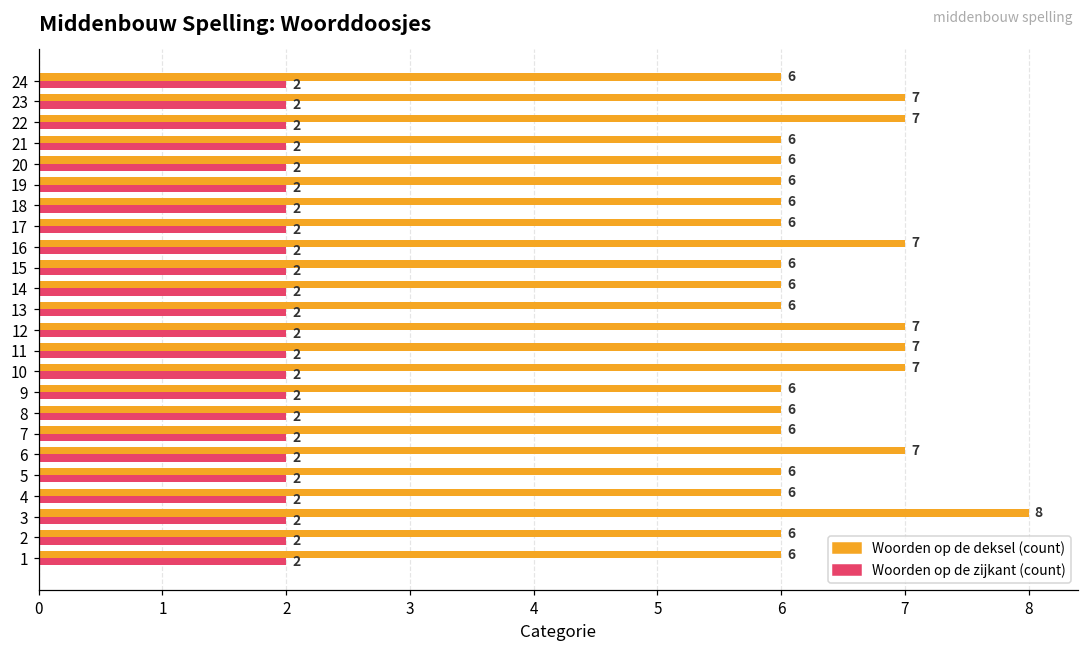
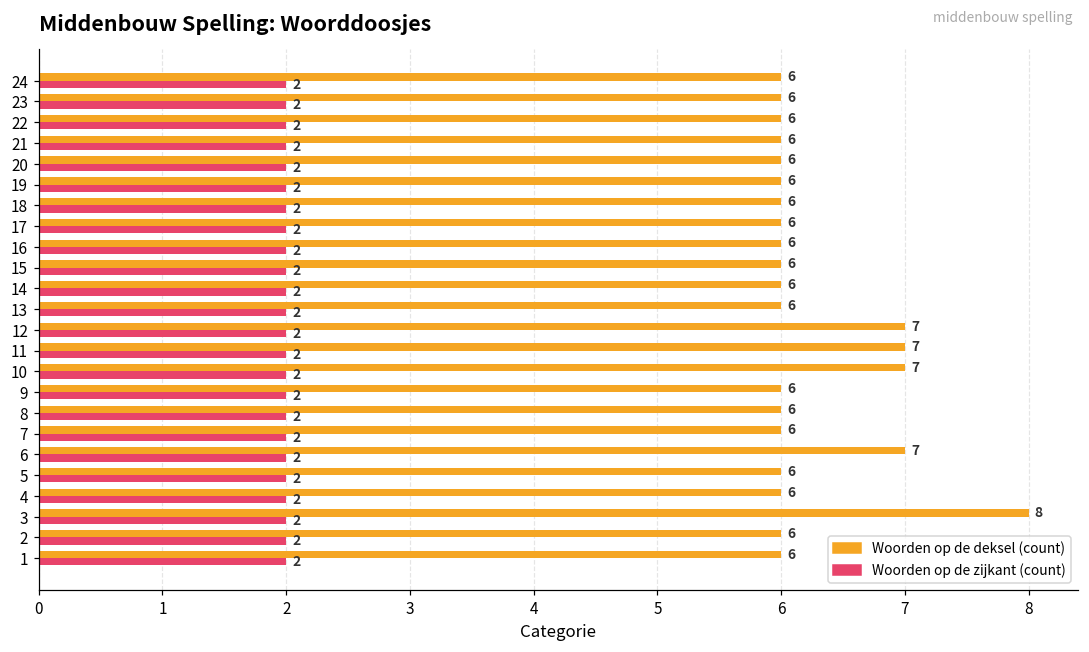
  {
    "Woorden op de deksel (count)": {
      "24": 6,
-     "23": 7,
-     "22": 7,
+     "23": 6,
+     "22": 6,
      "21": 6,
      "20": 6,
      "19": 6,
      "18": 6,
      "17": 6,
-     "16": 7,
+     "16": 6,
      "15": 6,
      "14": 6,
      "13": 6,
      "12": 7,
      "11": 7,
      "10": 7,
      "9": 6,
      "8": 6,
      "7": 6,
      "6": 7,
      "5": 6,
      "4": 6,
      "3": 8,
      "2": 6,
      "1": 6
    },
    "Woorden op de zijkant (count)": {
      "24": 2,
      "23": 2,
      "22": 2,
      "21": 2,
      "20": 2,
      "19": 2,
      "18": 2,
      "17": 2,
      "16": 2,
      "15": 2,
      "14": 2,
      "13": 2,
      "12": 2,
      "11": 2,
      "10": 2,
      "9": 2,
      "8": 2,
      "7": 2,
      "6": 2,
      "5": 2,
      "4": 2,
      "3": 2,
      "2": 2,
      "1": 2
    }
  }
